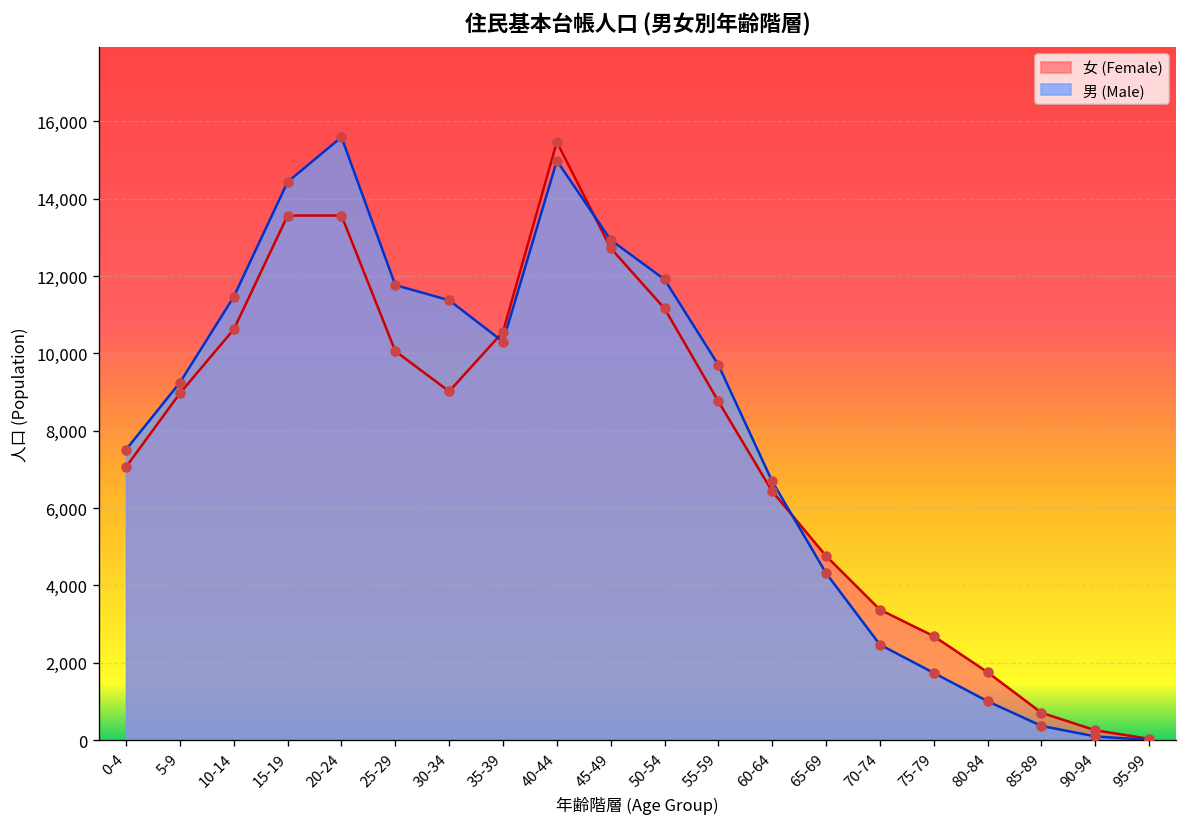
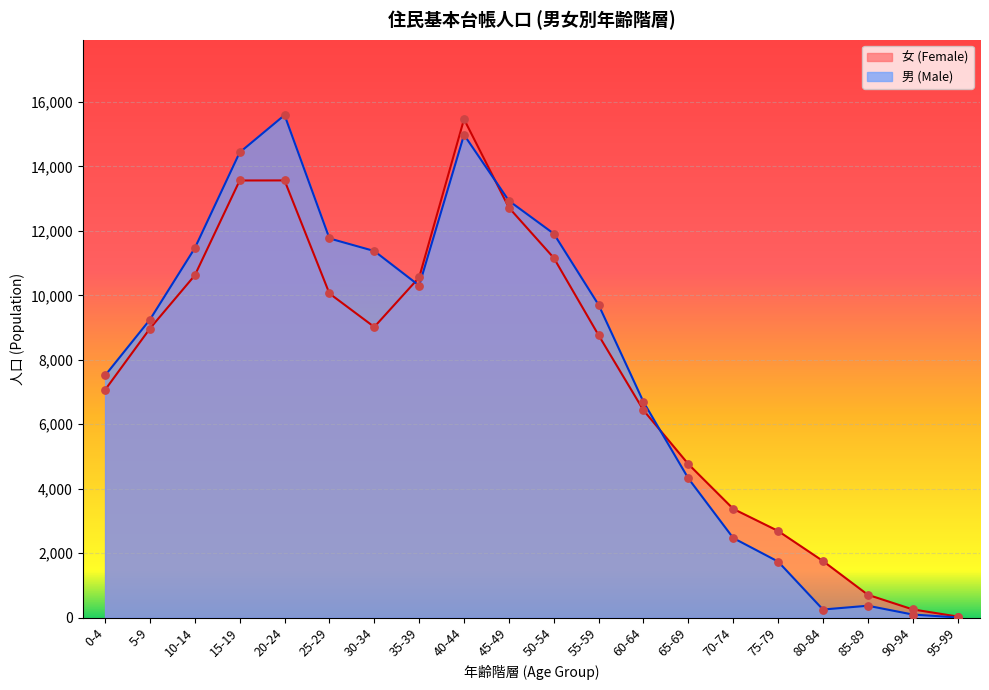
  {
    "女 (Female)": {
      "0-4": "7,100",
      "5-9": "9,000",
      "10-14": "10,600",
      "15-19": "13,600",
      "20-24": "13,600",
      "25-29": "10,100",
      "30-34": "9,000",
      "35-39": "10,600",
      "40-44": "15,500",
      "45-49": "12,700",
      "50-54": "11,200",
      "55-59": "8,800",
      "60-64": "6,400",
      "65-69": "4,800",
      "70-74": "3,400",
      "75-79": "2,700",
      "80-84": "1,800",
      "85-89": "700",
      "90-94": "300"
    },
    "男 (Male)": {
      "0-4": "7,500",
      "5-9": "9,200",
      "10-14": "11,500",
      "15-19": "14,400",
      "20-24": "15,600",
      "25-29": "11,800",
      "30-34": "11,400",
      "35-39": "10,300",
      "40-44": "15,000",
      "45-49": "12,900",
      "50-54": "11,900",
      "55-59": "9,700",
      "60-64": "6,700",
      "65-69": "4,300",
      "70-74": "2,500",
      "75-79": "1,700",
-     "80-84": "1,000",
+     "80-84": "300",
      "85-89": "400",
      "90-94": "100"
    }
  }
